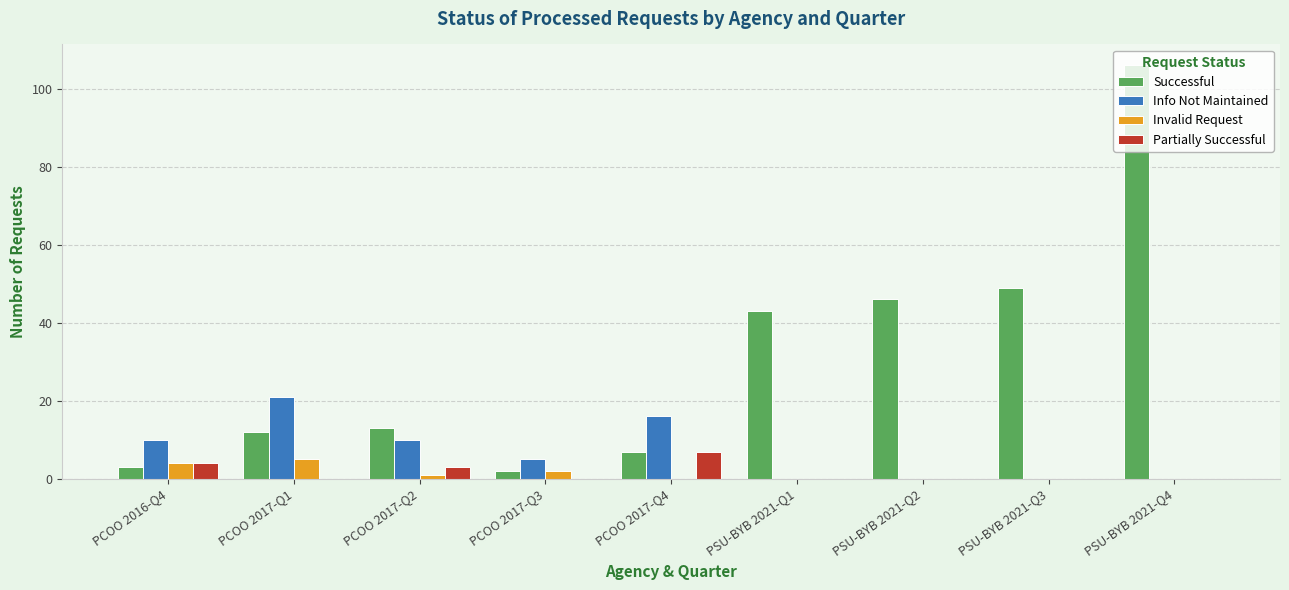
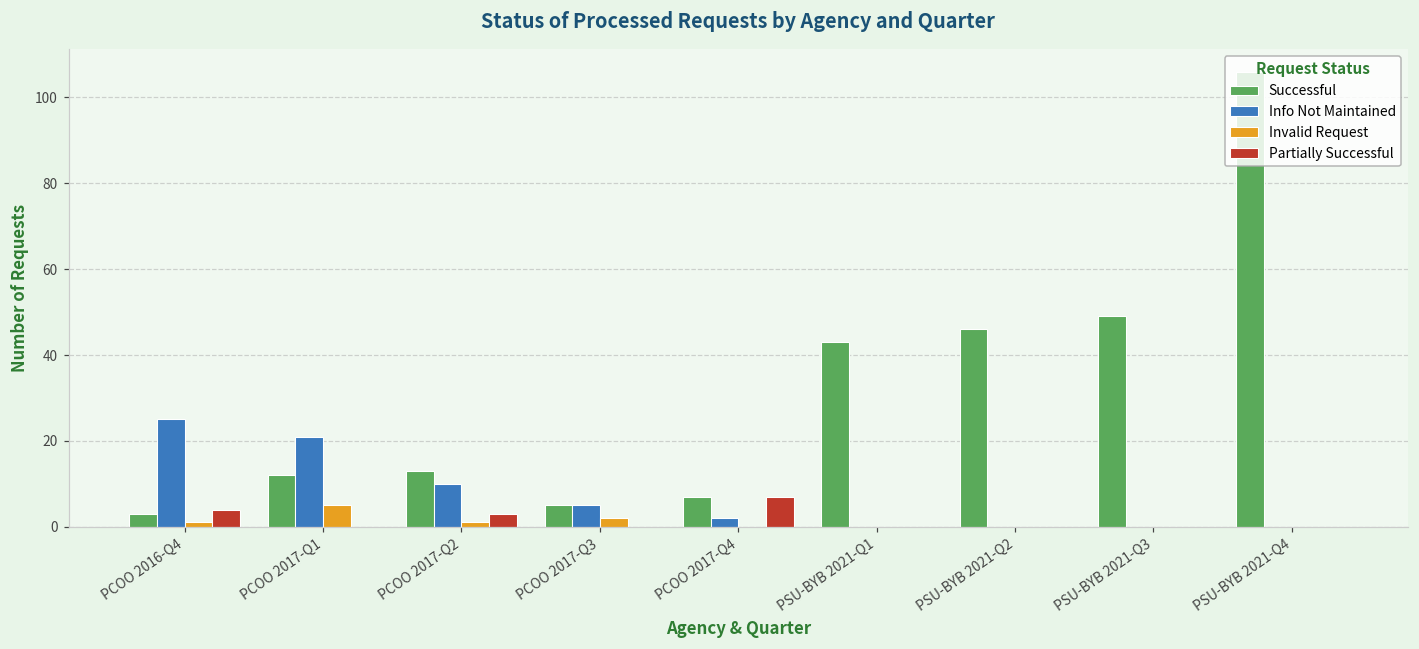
  {
    "Successful": {
      "PCOO 2016-Q4": 3,
      "PCOO 2017-Q1": 12,
      "PCOO 2017-Q2": 13,
-     "PCOO 2017-Q3": 2,
+     "PCOO 2017-Q3": 5,
      "PCOO 2017-Q4": 7,
      "PSU-BYB 2021-Q1": 43,
      "PSU-BYB 2021-Q2": 46,
      "PSU-BYB 2021-Q3": 49
    },
    "Info Not Maintained": {
-     "PCOO 2016-Q4": 10,
+     "PCOO 2016-Q4": 25,
      "PCOO 2017-Q1": 21,
      "PCOO 2017-Q2": 10,
      "PCOO 2017-Q3": 5,
-     "PCOO 2017-Q4": 16,
+     "PCOO 2017-Q4": 2,
      "PSU-BYB 2021-Q1": 0,
      "PSU-BYB 2021-Q2": 0,
      "PSU-BYB 2021-Q3": 0,
      "PSU-BYB 2021-Q4": 0
    },
    "Invalid Request": {
-     "PCOO 2016-Q4": 4,
+     "PCOO 2016-Q4": 1,
      "PCOO 2017-Q1": 5,
      "PCOO 2017-Q2": 1,
      "PCOO 2017-Q3": 2,
      "PCOO 2017-Q4": 0,
      "PSU-BYB 2021-Q1": 0,
      "PSU-BYB 2021-Q2": 0,
      "PSU-BYB 2021-Q3": 0,
      "PSU-BYB 2021-Q4": 0
    },
    "Partially Successful": {
      "PCOO 2016-Q4": 4,
      "PCOO 2017-Q1": 0,
      "PCOO 2017-Q2": 3,
      "PCOO 2017-Q3": 0,
      "PCOO 2017-Q4": 7,
      "PSU-BYB 2021-Q1": 0,
      "PSU-BYB 2021-Q2": 0,
      "PSU-BYB 2021-Q3": 0,
      "PSU-BYB 2021-Q4": 0
    }
  }
